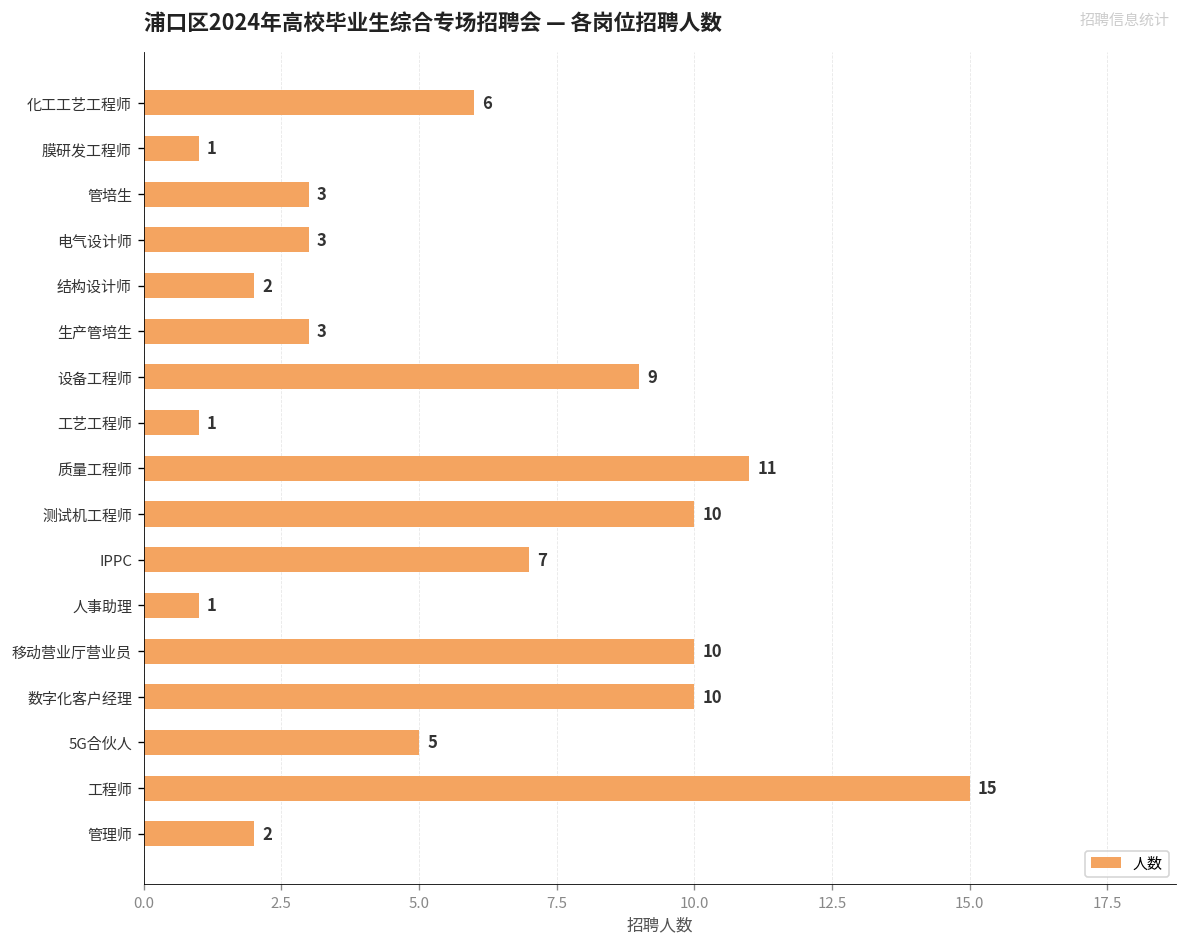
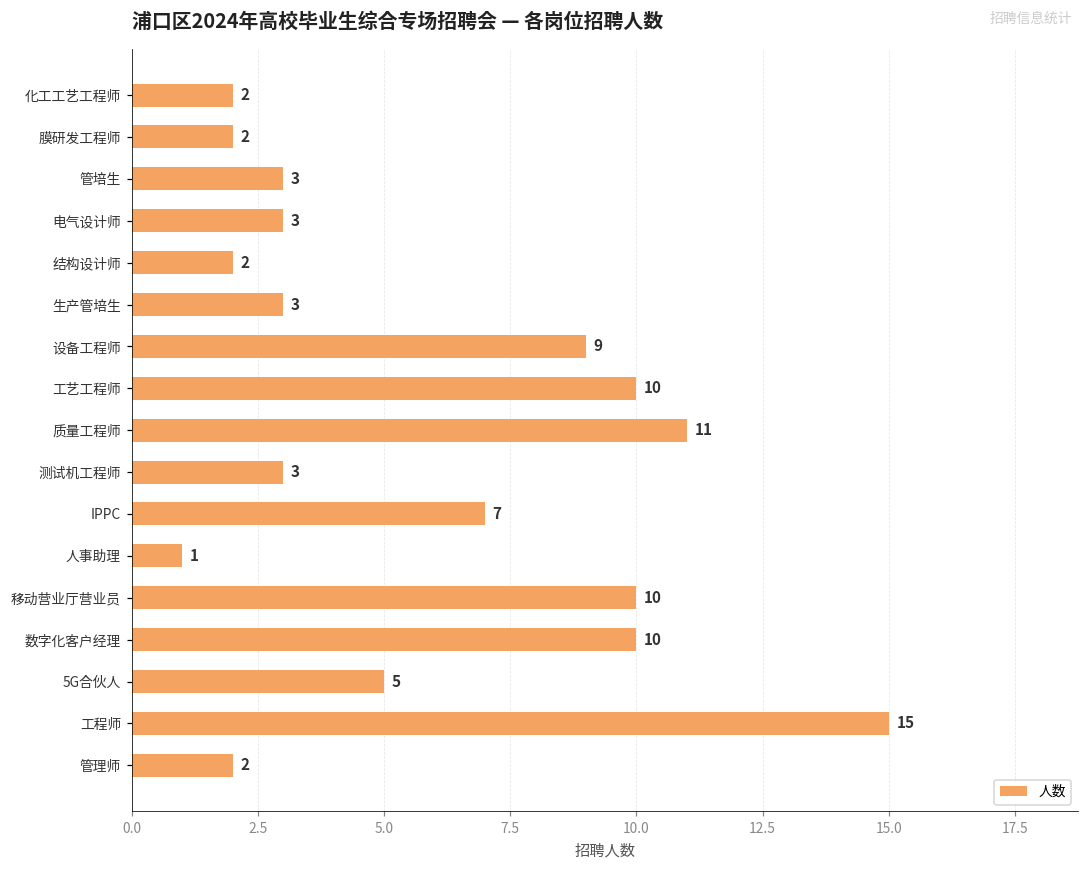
  {
-   "化工工艺工程师": 6,
-   "膜研发工程师": 1,
+   "化工工艺工程师": 2,
+   "膜研发工程师": 2,
    "管培生": 3,
    "电气设计师": 3,
    "结构设计师": 2,
    "生产管培生": 3,
    "设备工程师": 9,
-   "工艺工程师": 1,
+   "工艺工程师": 10,
    "质量工程师": 11,
-   "测试机工程师": 10,
+   "测试机工程师": 3,
    "IPPC": 7,
    "人事助理": 1,
    "移动营业厅营业员": 10,
    "数字化客户经理": 10,
    "5G合伙人": 5,
    "工程师": 15,
    "管理师": 2
  }
